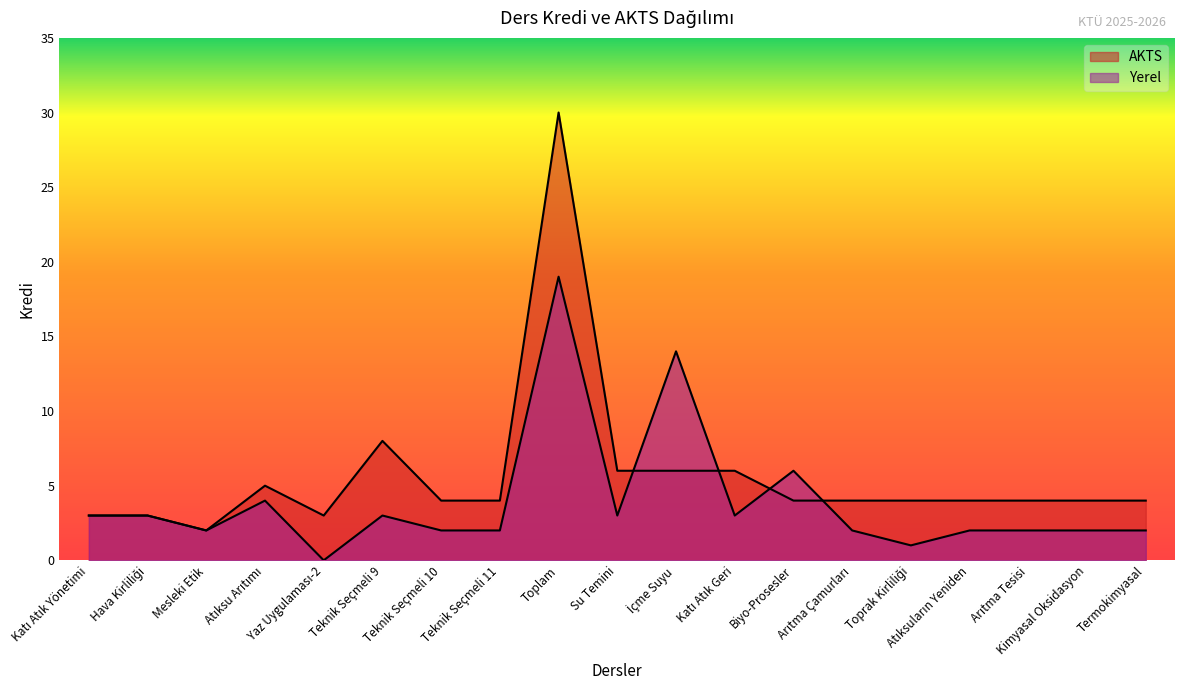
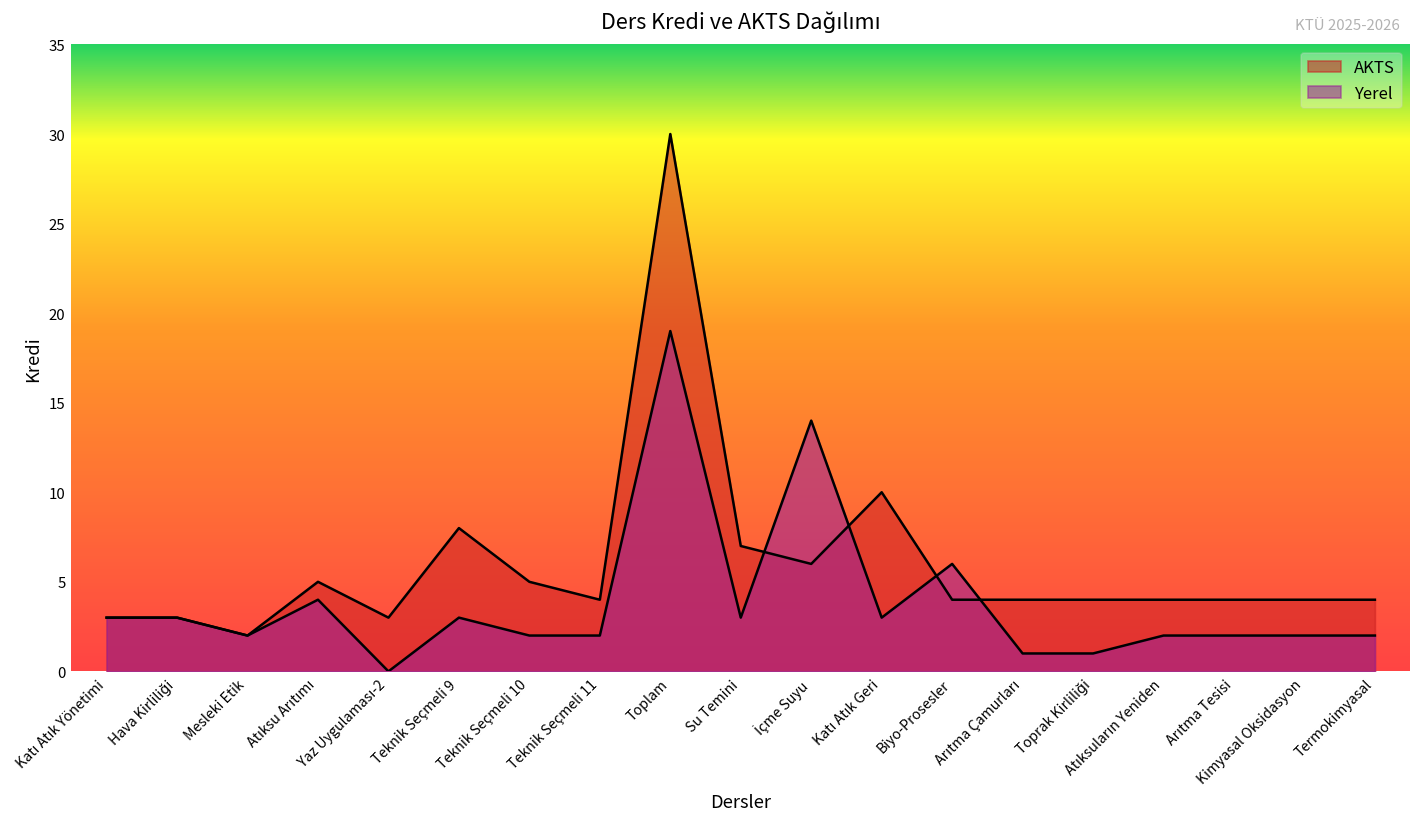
  {
    "AKTS": {
      "Atıksu Arıtımı": 5,
      "Yaz Uygulaması-2": 3,
      "Teknik Seçmeli 9": 8,
-     "Teknik Seçmeli 10": 4,
+     "Teknik Seçmeli 10": 5,
      "Teknik Seçmeli 11": 4,
      "Toplam": 30,
-     "Su Temini": 6,
+     "Su Temini": 7,
      "İçme Suyu": 6,
-     "Katı Atık Geri": 6,
+     "Katı Atık Geri": 10,
      "Biyo-Prosesler": 4,
      "Arıtma Çamurları": 4,
      "Toprak Kirliliği": 4,
      "Atıksuların Yeniden": 4,
      "Arıtma Tesisi": 4,
      "Kimyasal Oksidasyon": 4,
      "Termokimyasal": 4
    },
    "Yerel": {
      "Atıksu Arıtımı": 4,
      "Yaz Uygulaması-2": 0,
      "Teknik Seçmeli 9": 3,
      "Teknik Seçmeli 10": 2,
      "Teknik Seçmeli 11": 2,
      "Toplam": 19,
      "Su Temini": 3,
      "İçme Suyu": 14,
      "Katı Atık Geri": 3,
      "Biyo-Prosesler": 6,
-     "Arıtma Çamurları": 2,
+     "Arıtma Çamurları": 1,
      "Toprak Kirliliği": 1,
      "Atıksuların Yeniden": 2,
      "Arıtma Tesisi": 2,
      "Kimyasal Oksidasyon": 2,
      "Termokimyasal": 2
    }
  }
